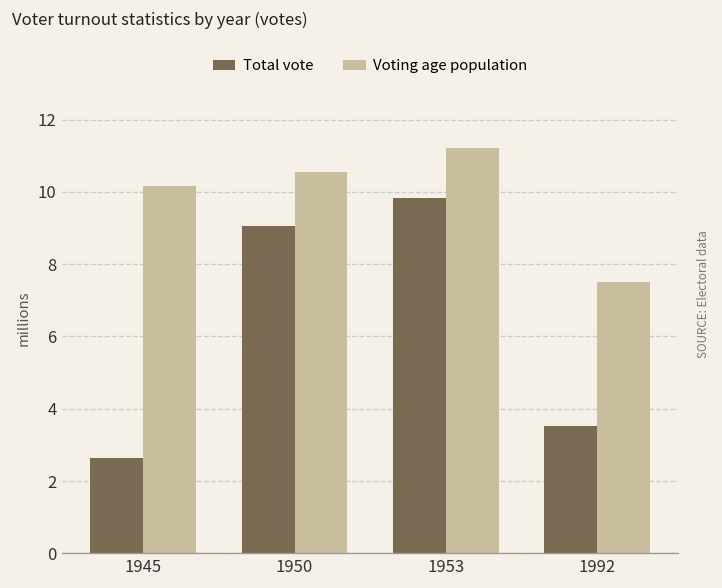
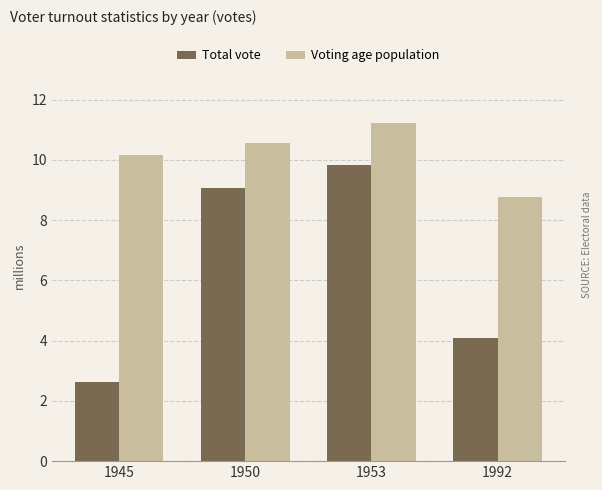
  {
    "Total vote": {
      "1945": 2.6,
      "1950": 9.1,
      "1953": 9.8,
-     "1992": 3.5
+     "1992": 4.1
    },
    "Voting age population": {
      "1945": 10.2,
      "1950": 10.6,
      "1953": 11.2,
-     "1992": 7.5
+     "1992": 8.8
    }
  }
